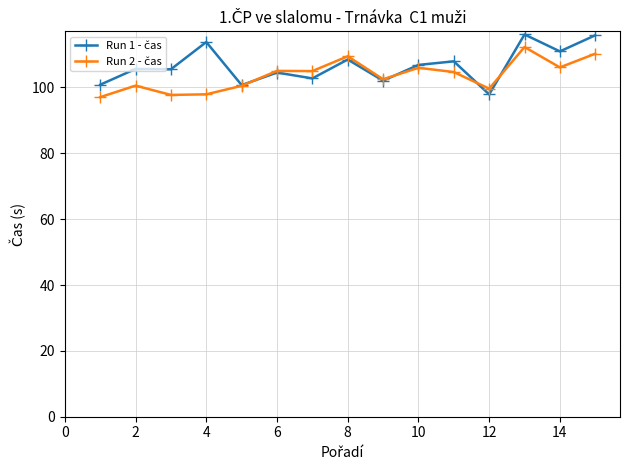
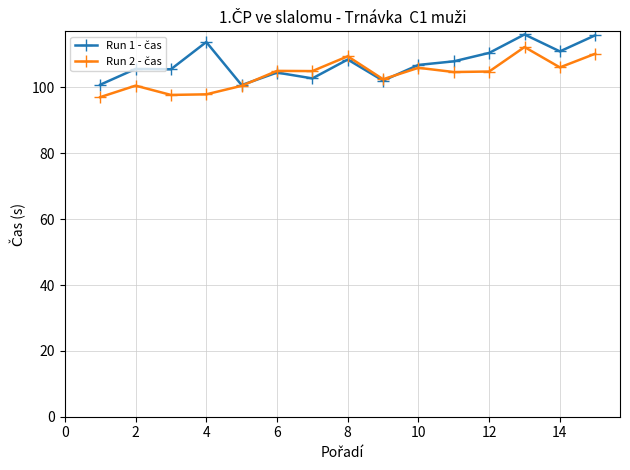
  {
    "Run 1 - čas": {
      "4": 114,
      "8": 108,
      "10": 107,
-     "12": 98,
+     "12": 110,
      "14": 111
    },
    "Run 2 - čas": {
      "2": 101,
      "4": 98,
      "8": 109,
      "10": 106,
-     "12": 100,
+     "12": 105,
      "14": 106
    }
  }
